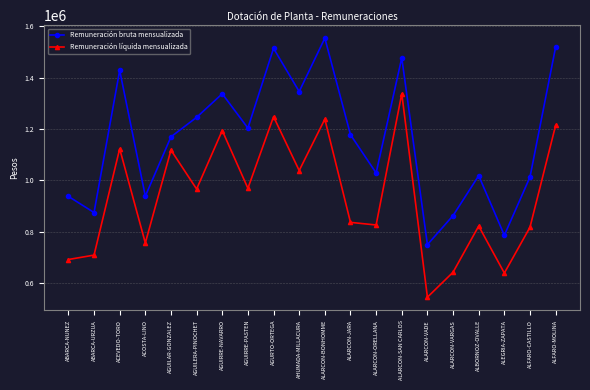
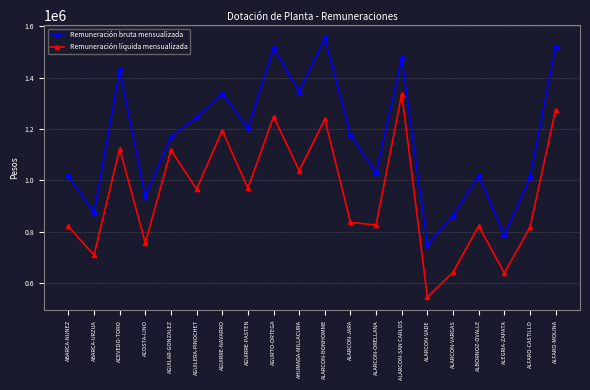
  {
    "Remuneración bruta mensualizada": {
-     "ABARCA-NUNEZ": 940000,
+     "ABARCA-NUNEZ": 1020000,
      "ABARCA-URZUA": 870000,
      "ACEVEDO-TORO": 1430000,
      "ACOSTA-LINO": 940000,
      "AGUILAR-GONZALEZ": 1170000,
      "AGUILERA-PINOCHET": 1240000,
      "AGUIRRE-NAVARRO": 1340000,
      "AGUIRRE-PASTEN": 1200000,
      "AGURTO-ORTEGA": 1510000,
      "AHUMADA-MILLACURA": 1350000,
      "ALARCON-BONHOMME": 1550000,
      "ALARCON-JARA": 1180000,
      "ALARCON-ORELLANA": 1030000,
      "ALARCON-SAN CARLOS": 1480000,
      "ALARCON-VADE": 750000,
      "ALARCON-VARGAS": 860000,
      "ALBORNOZ-OVALLE": 1020000,
      "ALEGRIA-ZAPATA": 790000,
      "ALFARO-CASTILLO": 1010000,
      "ALFARO-MOLINA": 1520000
    },
    "Remuneración líquida mensualizada": {
-     "ABARCA-NUNEZ": 690000,
+     "ABARCA-NUNEZ": 820000,
      "ABARCA-URZUA": 710000,
      "ACEVEDO-TORO": 1120000,
      "ACOSTA-LINO": 760000,
      "AGUILAR-GONZALEZ": 1120000,
      "AGUILERA-PINOCHET": 970000,
      "AGUIRRE-NAVARRO": 1190000,
      "AGUIRRE-PASTEN": 970000,
      "AGURTO-ORTEGA": 1250000,
      "AHUMADA-MILLACURA": 1040000,
      "ALARCON-BONHOMME": 1240000,
      "ALARCON-JARA": 840000,
      "ALARCON-ORELLANA": 830000,
      "ALARCON-SAN CARLOS": 1340000,
      "ALARCON-VADE": 540000,
      "ALARCON-VARGAS": 640000,
      "ALBORNOZ-OVALLE": 820000,
      "ALEGRIA-ZAPATA": 640000,
      "ALFARO-CASTILLO": 820000,
-     "ALFARO-MOLINA": 1210000
+     "ALFARO-MOLINA": 1270000
    }
  }
